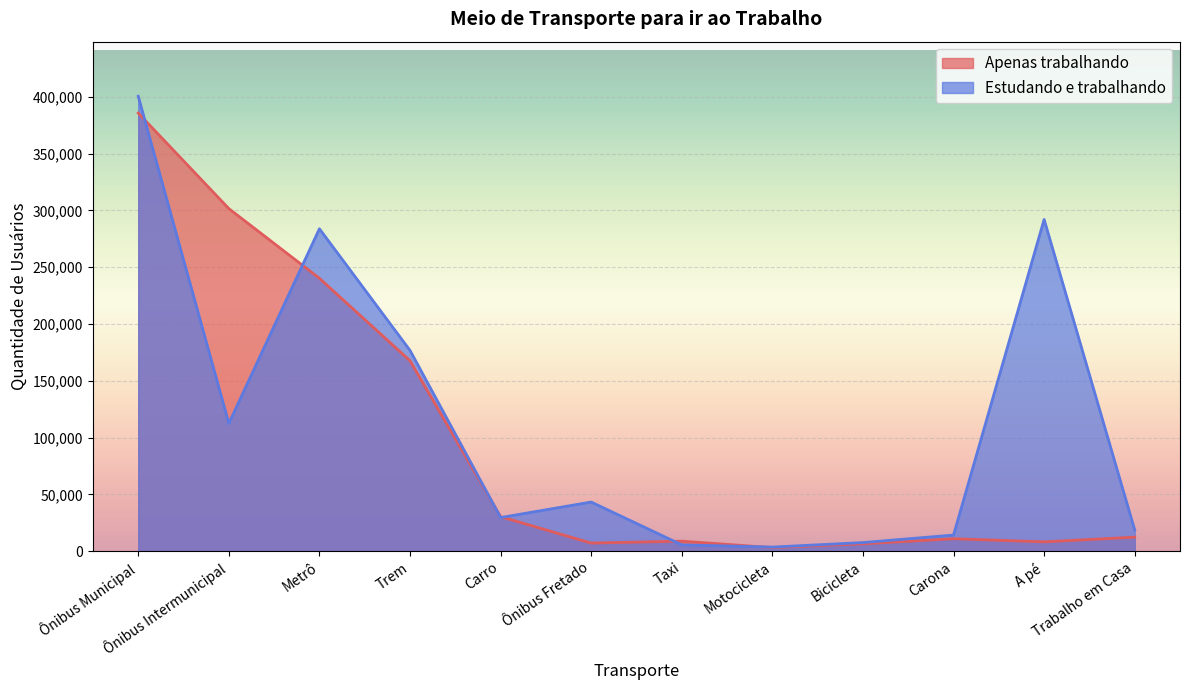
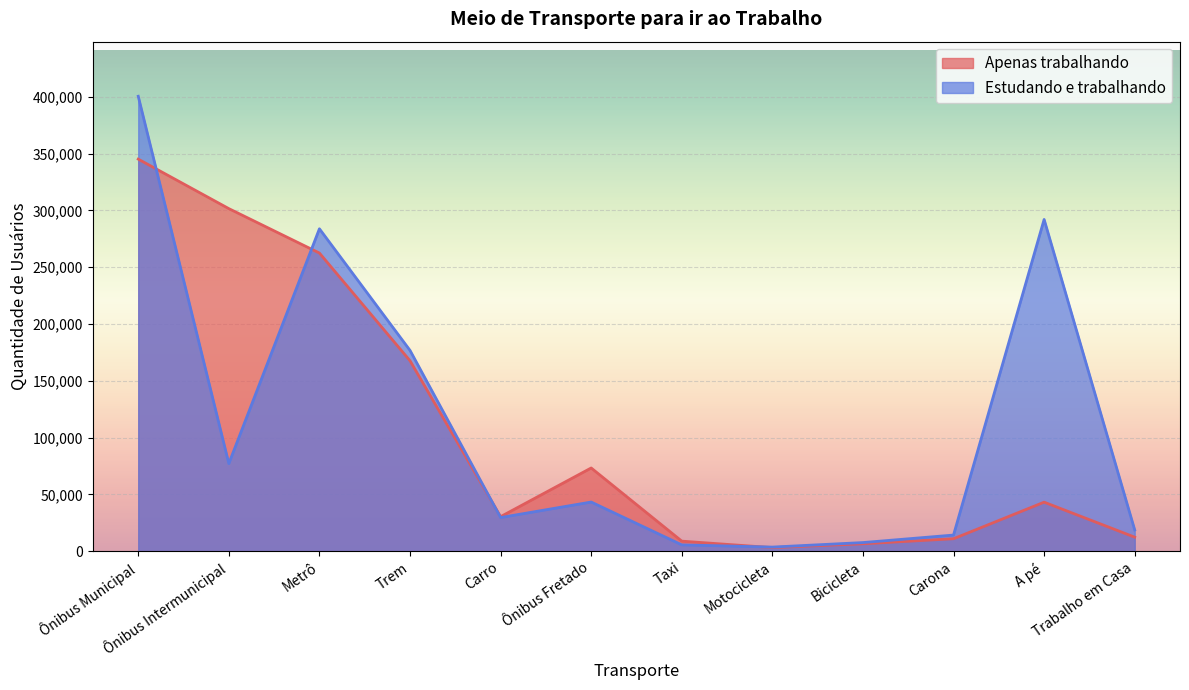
  {
    "Apenas trabalhando": {
-     "Ônibus Municipal": "386,000",
+     "Ônibus Municipal": "345,000",
      "Ônibus Intermunicipal": "302,000",
-     "Metrô": "240,000",
+     "Metrô": "262,000",
      "Trem": "168,000",
-     "Ônibus Fretado": "7,000",
+     "Ônibus Fretado": "73,000",
      "Taxi": "9,000",
      "Carona": "11,000",
-     "A pé": "8,000",
+     "A pé": "43,000",
      "Trabalho em Casa": "12,000"
    },
    "Estudando e trabalhando": {
      "Ônibus Municipal": "400,000",
-     "Ônibus Intermunicipal": "113,000",
+     "Ônibus Intermunicipal": "77,000",
      "Metrô": "284,000",
      "Trem": "177,000",
      "Ônibus Fretado": "43,000",
      "Taxi": "6,000",
      "Carona": "14,000",
      "A pé": "292,000",
      "Trabalho em Casa": "19,000"
    }
  }
